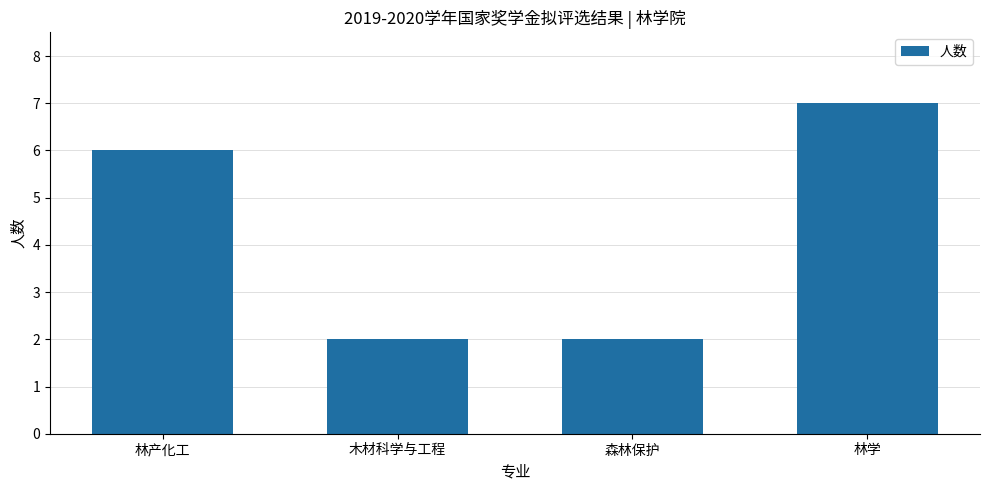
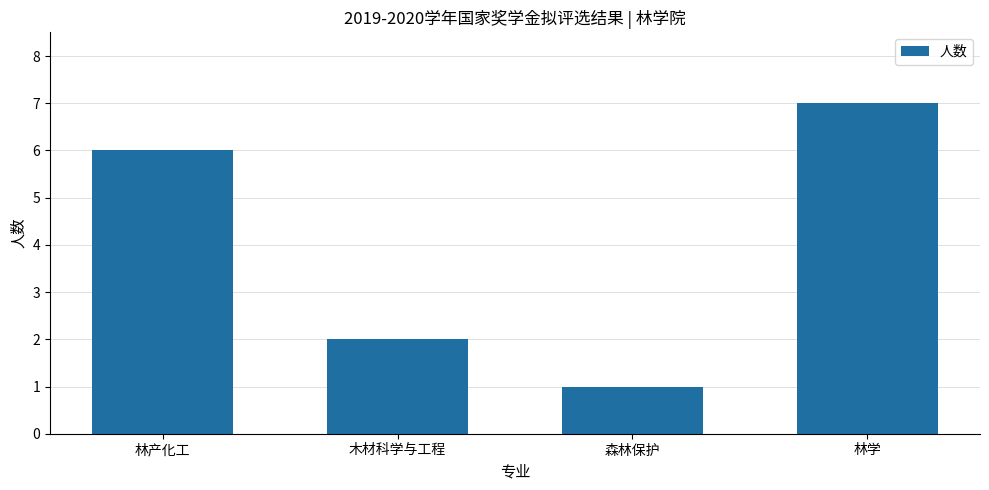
  {
    "林产化工": 6,
    "木材科学与工程": 2,
-   "森林保护": 2,
+   "森林保护": 1,
    "林学": 7
  }
